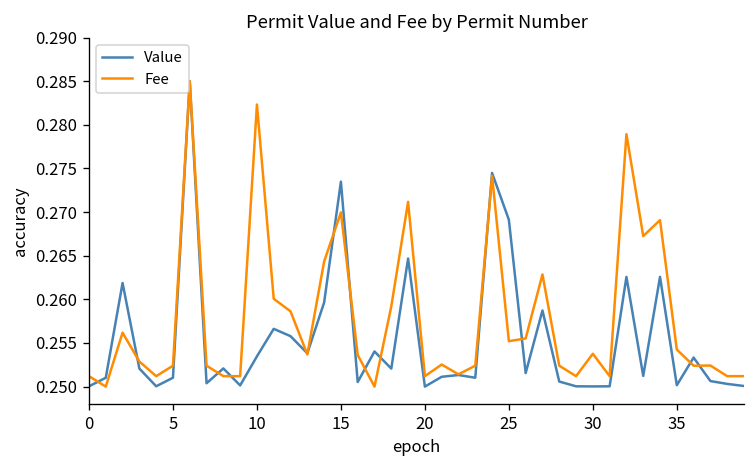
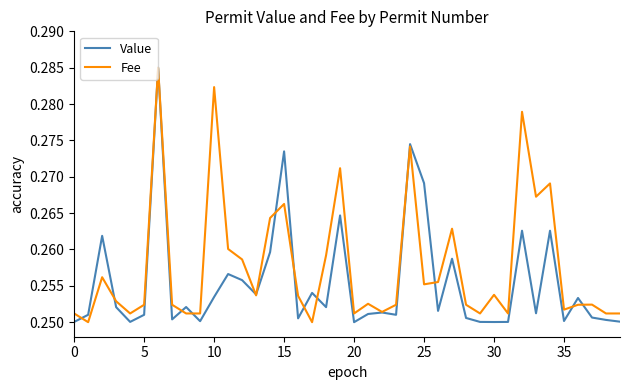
  {
    "Value": {
      "0": 0.250,
      "5": 0.251,
      "10": 0.253,
      "15": 0.273,
      "20": 0.250,
      "25": 0.269,
      "30": 0.250,
      "35": 0.250
    },
    "Fee": {
      "0": 0.251,
      "5": 0.252,
      "10": 0.282,
-     "15": 0.270,
+     "15": 0.266,
      "20": 0.251,
      "25": 0.255,
      "30": 0.254,
-     "35": 0.254
+     "35": 0.252
    }
  }
